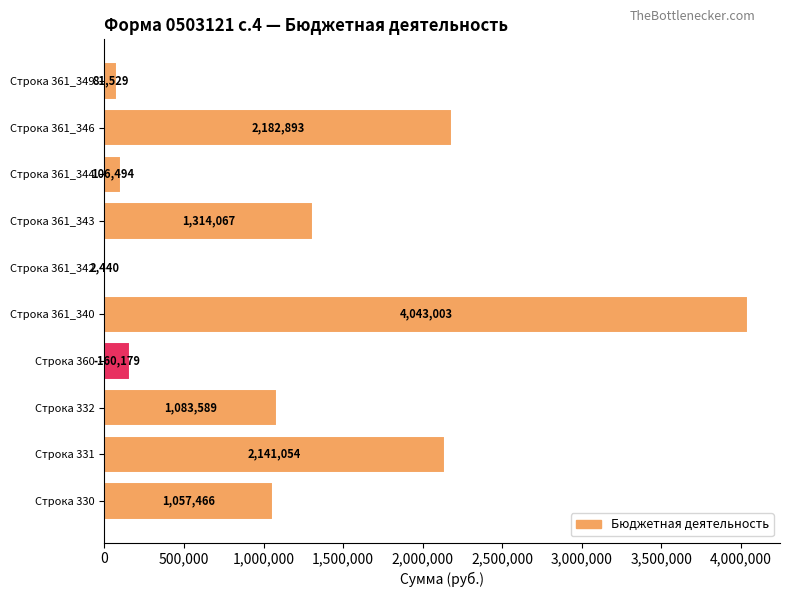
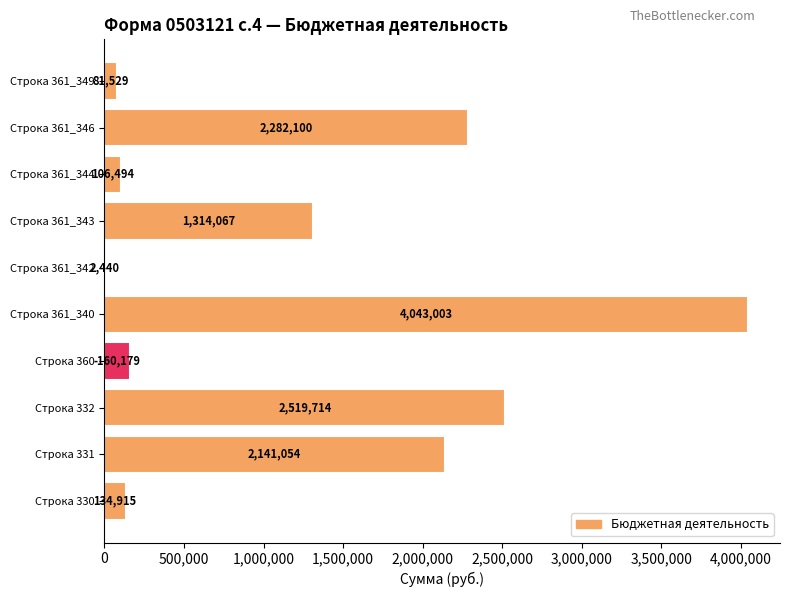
  {
    "Строка 361_349": "81,529",
-   "Строка 361_346": "2,182,893",
+   "Строка 361_346": "2,282,100",
    "Строка 361_344": "106,494",
    "Строка 361_343": "1,314,067",
    "Строка 361_342": "2,440",
    "Строка 361_340": "4,043,003",
-   "Строка 332": "1,083,589",
+   "Строка 332": "2,519,714",
    "Строка 331": "2,141,054",
-   "Строка 330": "1,057,466"
+   "Строка 330": "134,915"
  }
